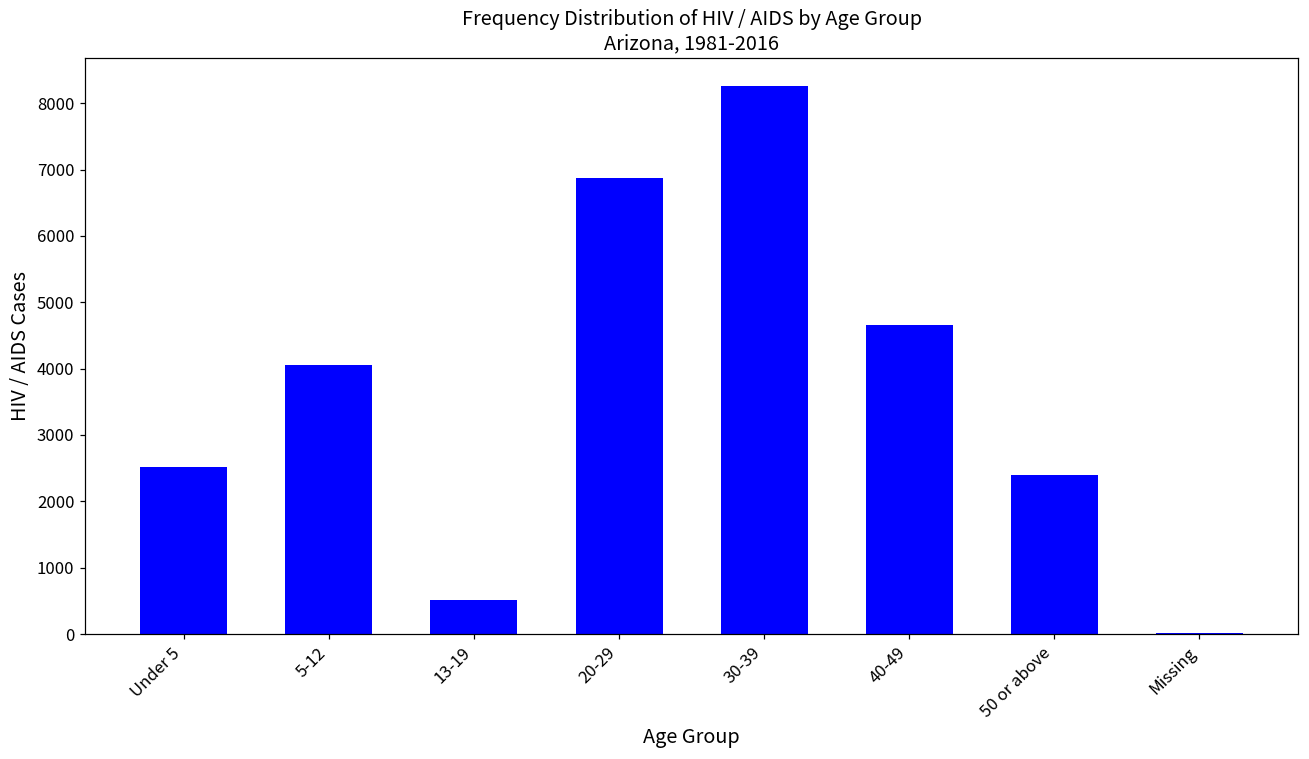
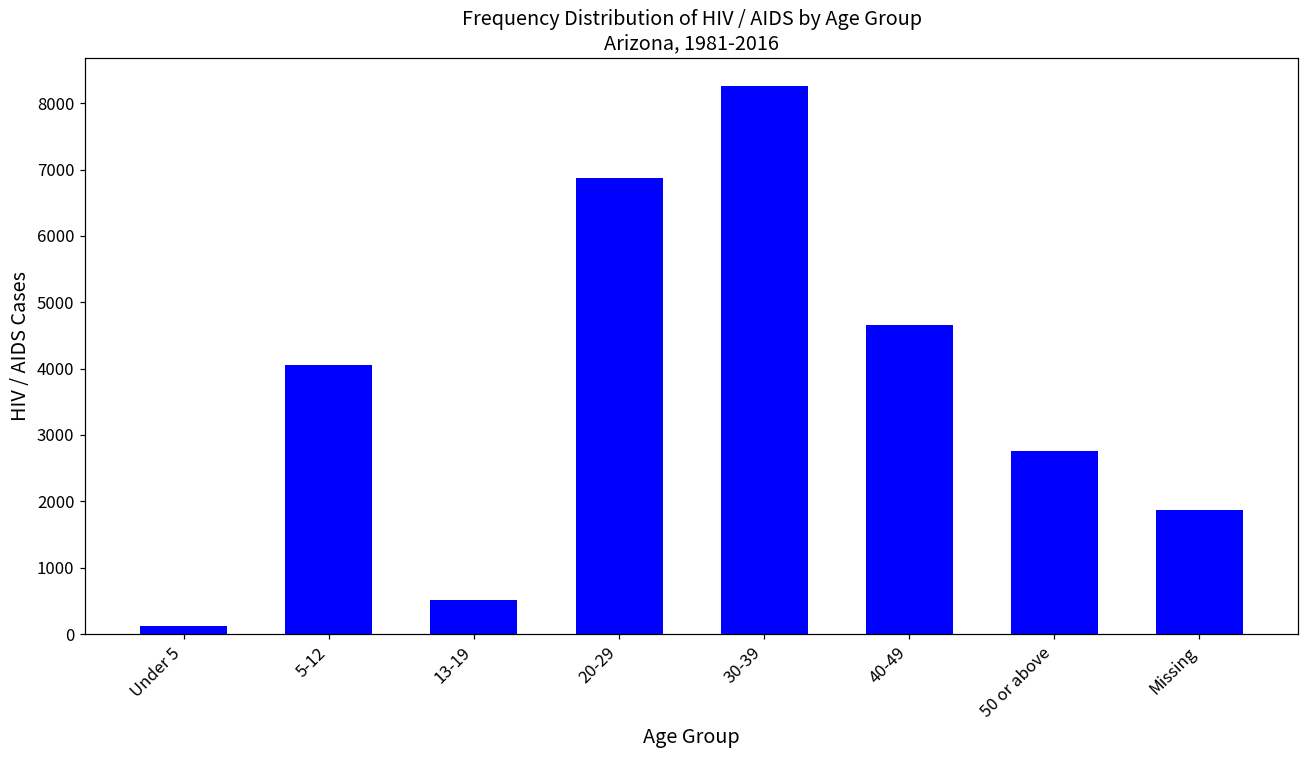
  {
-   "Under 5": 2500,
+   "Under 5": 100,
    "5-12": 4100,
    "13-19": 500,
    "20-29": 6900,
    "30-39": 8300,
    "40-49": 4700,
-   "50 or above": 2400,
-   "Missing": 0
+   "50 or above": 2800,
+   "Missing": 1900
  }
